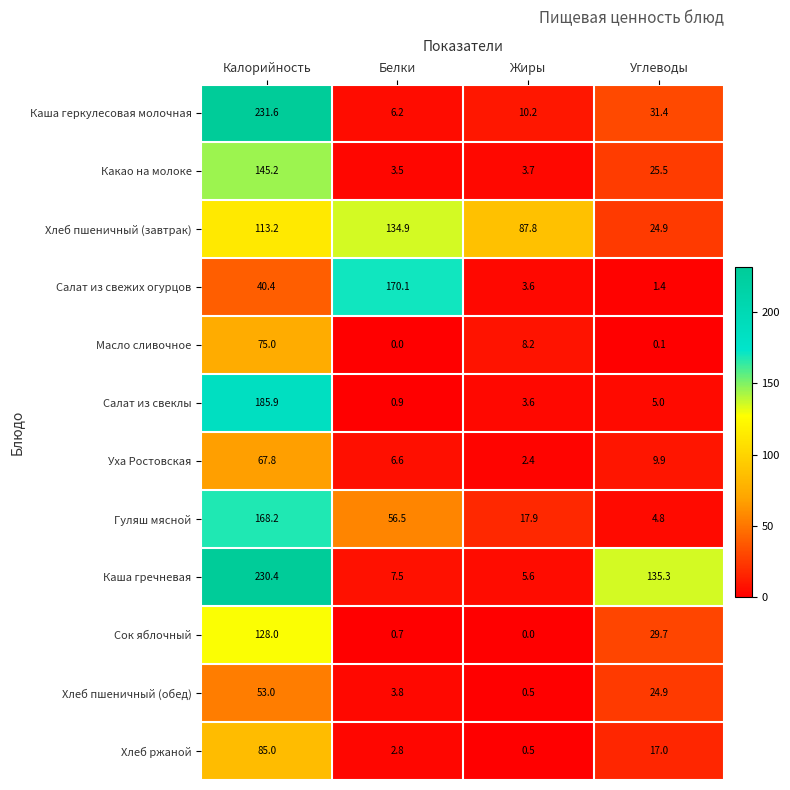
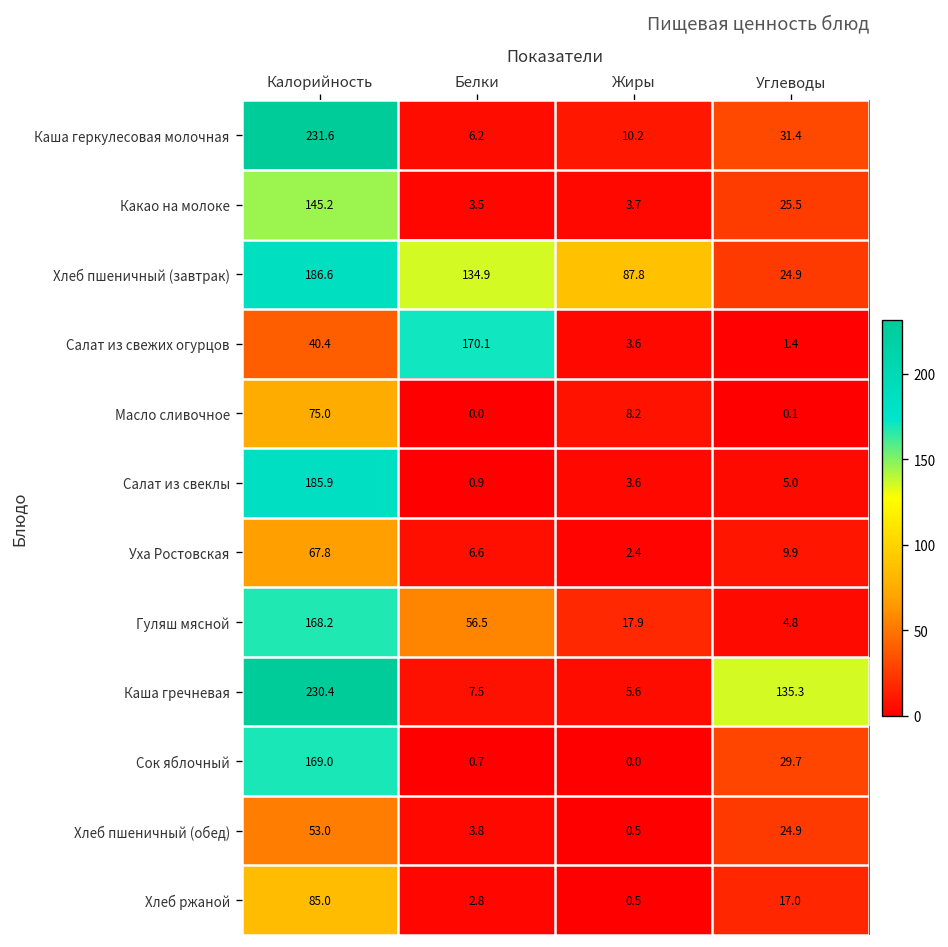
  {
    "Каша геркулесовая молочная": {
      "Калорийность": 231.6,
      "Белки": 6.2,
      "Жиры": 10.2,
      "Углеводы": 31.4
    },
    "Какао на молоке": {
      "Калорийность": 145.2,
      "Белки": 3.5,
      "Жиры": 3.7,
      "Углеводы": 25.5
    },
    "Хлеб пшеничный (завтрак)": {
-     "Калорийность": 113.2,
+     "Калорийность": 186.6,
      "Белки": 134.9,
      "Жиры": 87.8,
      "Углеводы": 24.9
    },
    "Салат из свежих огурцов": {
      "Калорийность": 40.4,
      "Белки": 170.1,
      "Жиры": 3.6,
      "Углеводы": 1.4
    },
    "Масло сливочное": {
      "Калорийность": 75.0,
      "Белки": 0.0,
      "Жиры": 8.2,
      "Углеводы": 0.1
    },
    "Салат из свеклы": {
      "Калорийность": 185.9,
      "Белки": 0.9,
      "Жиры": 3.6,
      "Углеводы": 5.0
    },
    "Уха Ростовская": {
      "Калорийность": 67.8,
      "Белки": 6.6,
      "Жиры": 2.4,
      "Углеводы": 9.9
    },
    "Гуляш мясной": {
      "Калорийность": 168.2,
      "Белки": 56.5,
      "Жиры": 17.9,
      "Углеводы": 4.8
    },
    "Каша гречневая": {
      "Калорийность": 230.4,
      "Белки": 7.5,
      "Жиры": 5.6,
      "Углеводы": 135.3
    },
    "Сок яблочный": {
-     "Калорийность": 128.0,
+     "Калорийность": 169.0,
      "Белки": 0.7,
      "Жиры": 0.0,
      "Углеводы": 29.7
    },
    "Хлеб пшеничный (обед)": {
      "Калорийность": 53.0,
      "Белки": 3.8,
      "Жиры": 0.5,
      "Углеводы": 24.9
    },
    "Хлеб ржаной": {
      "Калорийность": 85.0,
      "Белки": 2.8,
      "Жиры": 0.5,
      "Углеводы": 17.0
    }
  }
